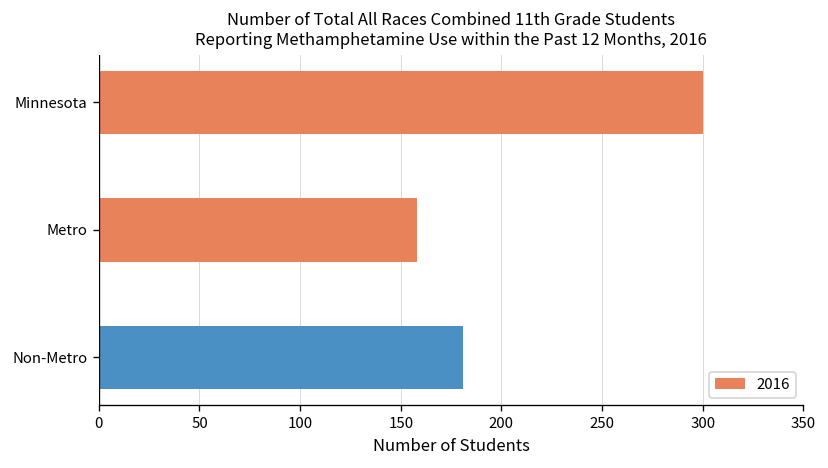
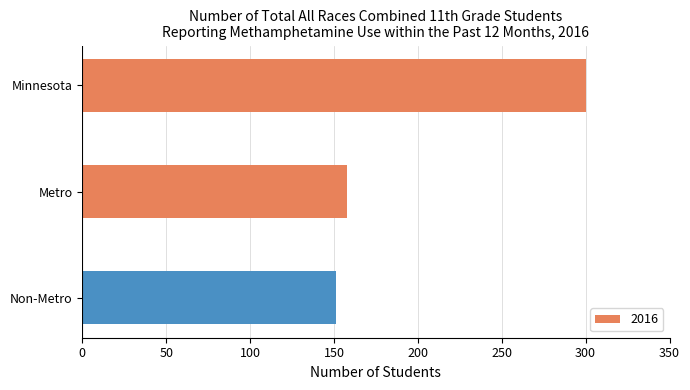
  {
    "Minnesota": 300,
    "Metro": 158,
-   "Non-Metro": 181
+   "Non-Metro": 151
  }
